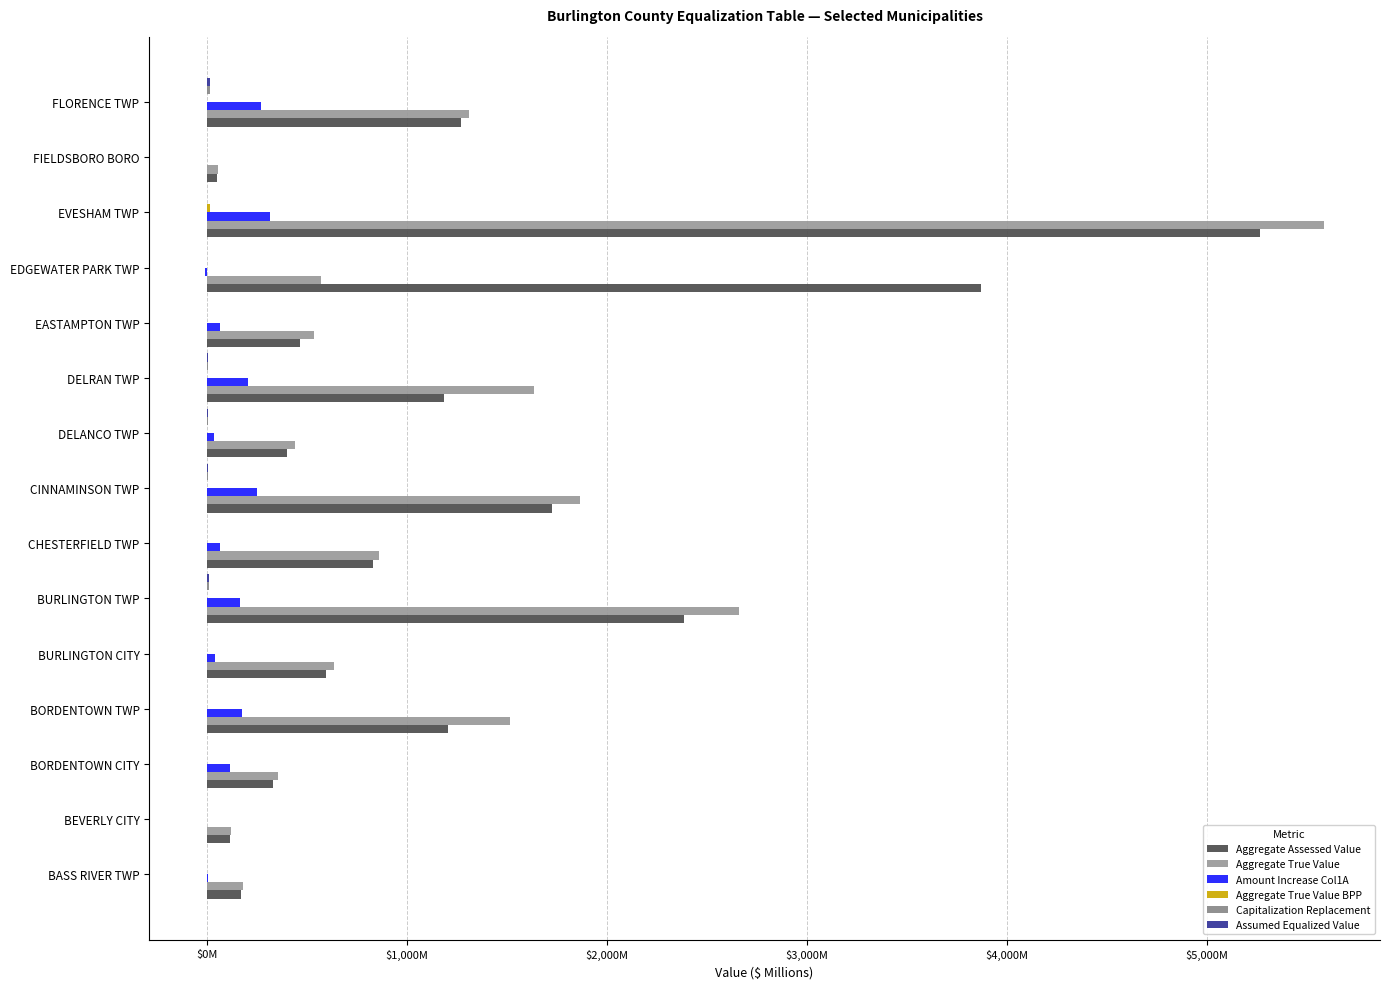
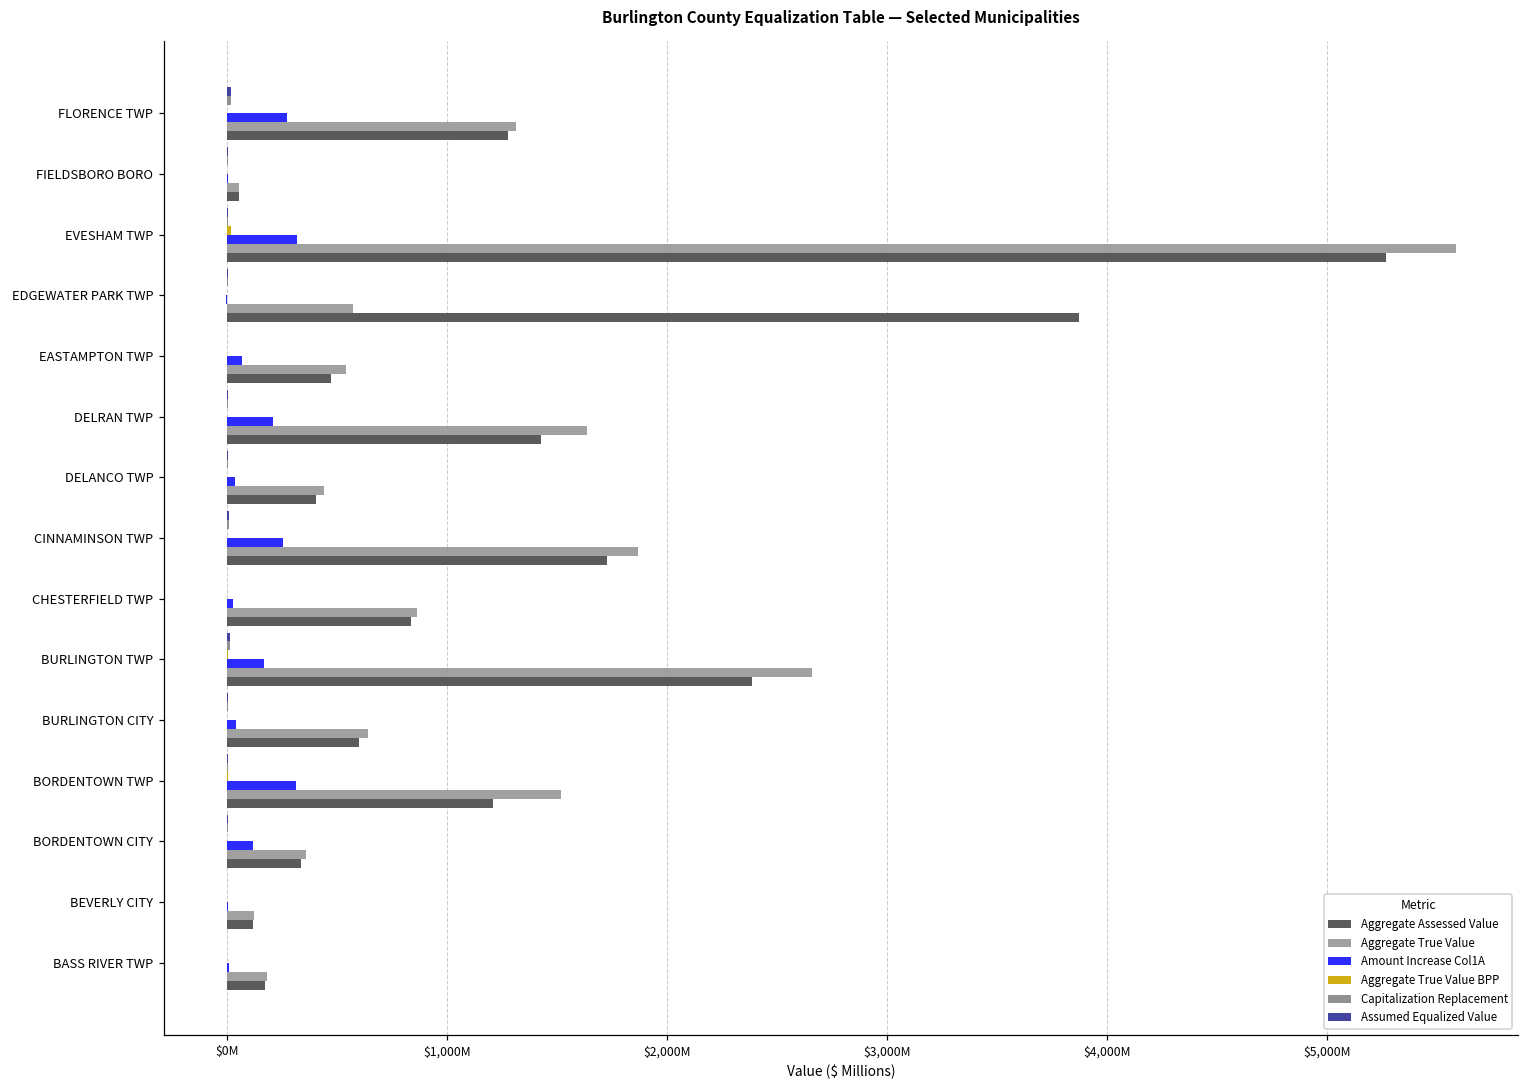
  {
    "Aggregate Assessed Value": {
      "FLORENCE TWP": "$1,270,000,000",
      "FIELDSBORO BORO": "$50,000,000",
      "EVESHAM TWP": "$5,270,000,000",
      "EDGEWATER PARK TWP": "$3,870,000,000",
      "EASTAMPTON TWP": "$470,000,000",
-     "DELRAN TWP": "$1,190,000,000",
+     "DELRAN TWP": "$1,430,000,000",
      "DELANCO TWP": "$400,000,000",
      "CINNAMINSON TWP": "$1,720,000,000",
      "CHESTERFIELD TWP": "$830,000,000",
      "BURLINGTON TWP": "$2,390,000,000",
      "BURLINGTON CITY": "$600,000,000",
      "BORDENTOWN TWP": "$1,210,000,000",
      "BORDENTOWN CITY": "$330,000,000",
      "BEVERLY CITY": "$120,000,000",
      "BASS RIVER TWP": "$170,000,000"
    },
    "Amount Increase Col1A": {
      "FLORENCE TWP": "$270,000,000",
      "EVESHAM TWP": "$320,000,000",
      "EASTAMPTON TWP": "$70,000,000",
      "DELRAN TWP": "$210,000,000",
      "DELANCO TWP": "$40,000,000",
      "CINNAMINSON TWP": "$250,000,000",
-     "CHESTERFIELD TWP": "$70,000,000",
+     "CHESTERFIELD TWP": "$30,000,000",
      "BURLINGTON TWP": "$170,000,000",
      "BURLINGTON CITY": "$40,000,000",
-     "BORDENTOWN TWP": "$180,000,000",
+     "BORDENTOWN TWP": "$310,000,000",
      "BORDENTOWN CITY": "$120,000,000"
    },
    "Aggregate True Value BPP": {
      "EVESHAM TWP": "$20,000,000"
    },
    "Assumed Equalized Value": {
      "FLORENCE TWP": "$20,000,000",
      "BURLINGTON TWP": "$10,000,000"
    }
  }
